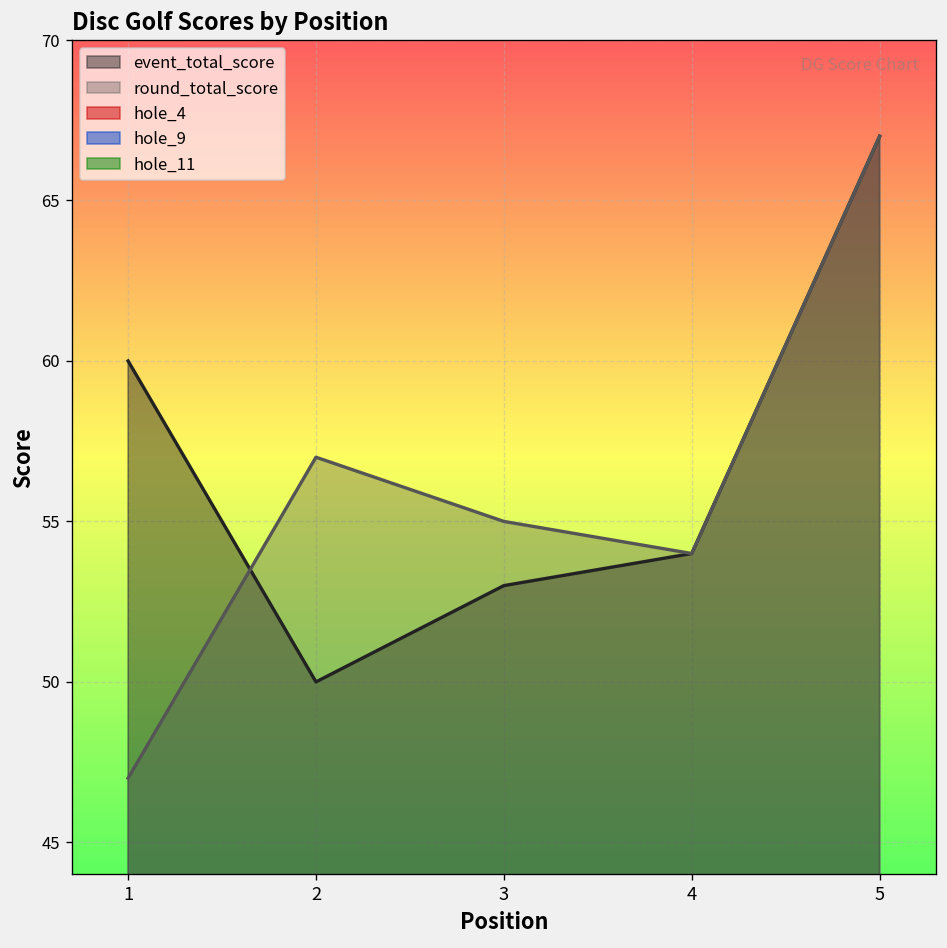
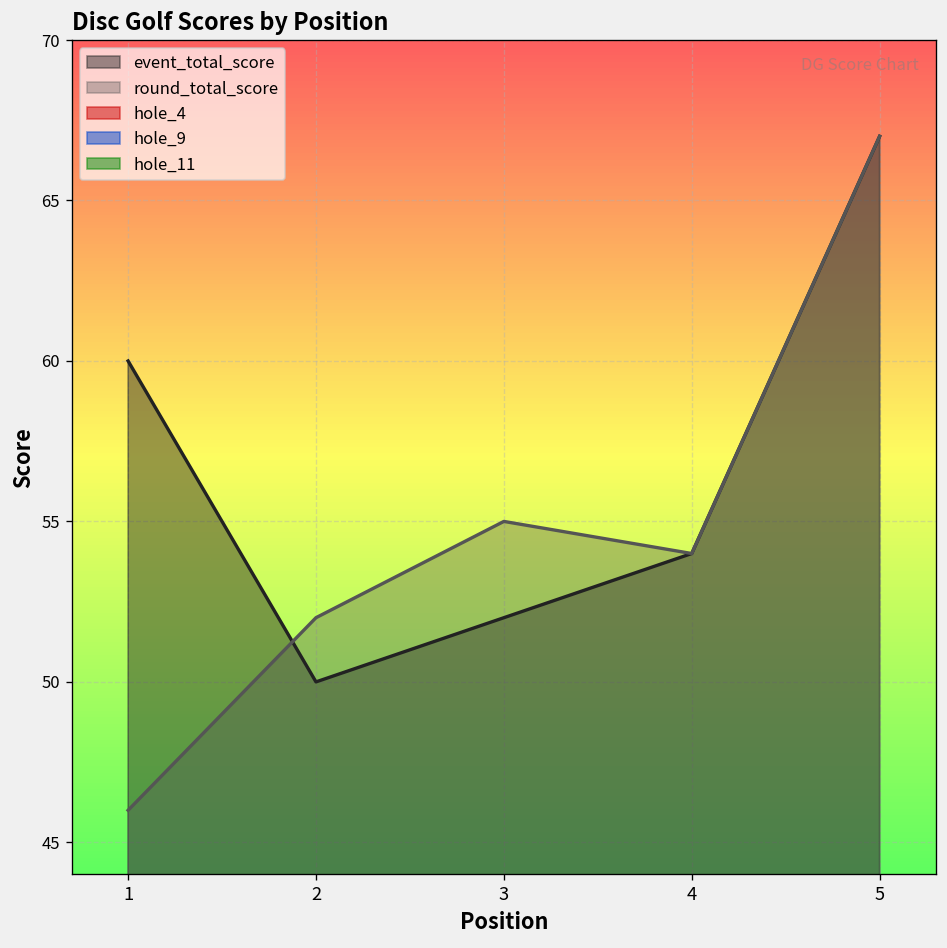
  {
    "event_total_score": {
      "1": 60,
      "2": 50,
-     "3": 53
+     "3": 52
    },
    "round_total_score": {
-     "1": 47,
-     "2": 57,
+     "1": 46,
+     "2": 52,
      "3": 55
    }
  }
